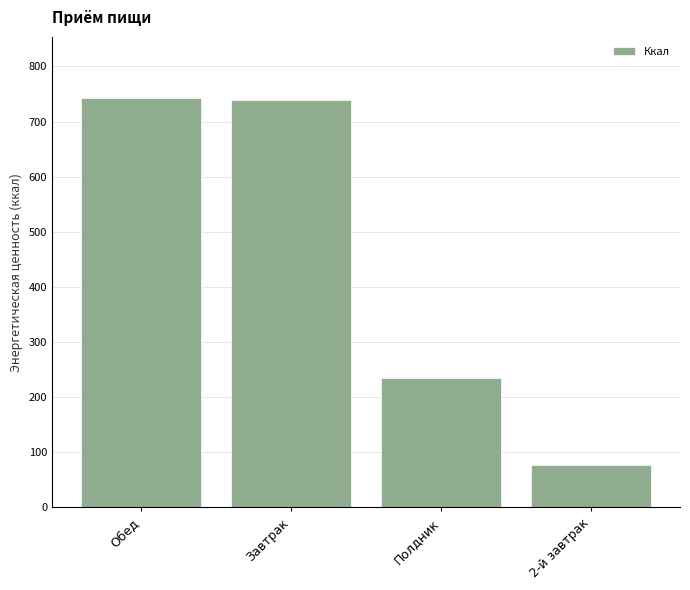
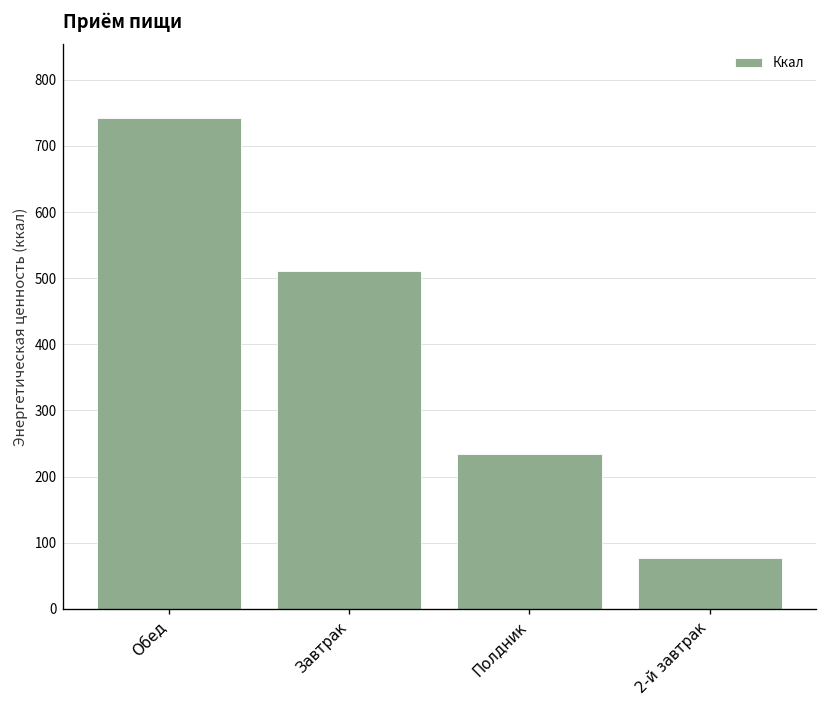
  {
    "Обед": 740,
-   "Завтрак": 740,
+   "Завтрак": 510,
    "Полдник": 230,
    "2-й завтрак": 80
  }
